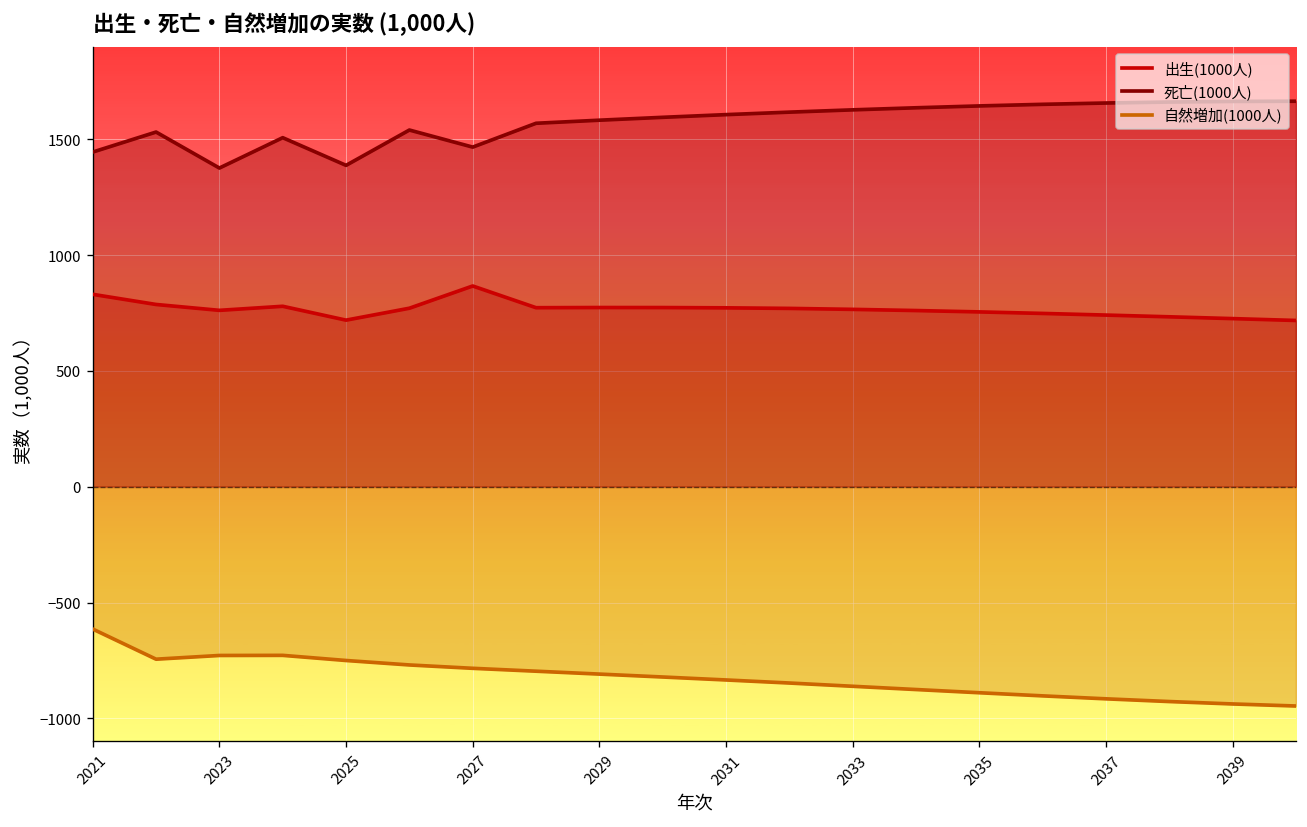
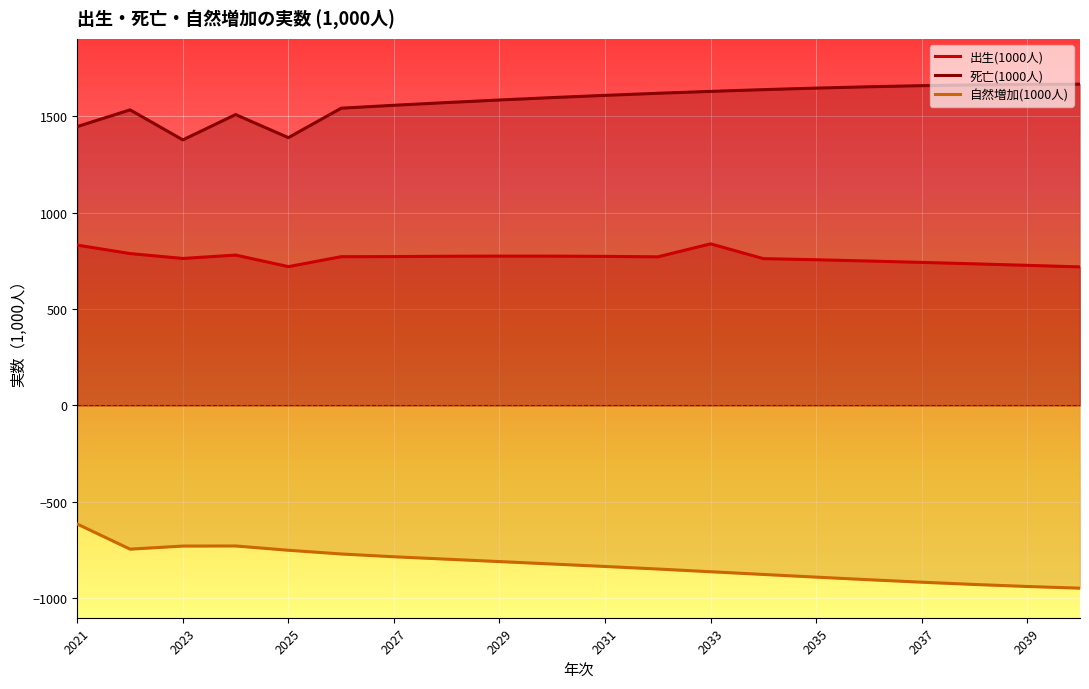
  {
    "出生(1000人)": {
      "2021": 830,
      "2023": 760,
      "2025": 720,
-     "2027": 870,
+     "2027": 770,
      "2029": 770,
      "2031": 770,
-     "2033": 770,
+     "2033": 840,
      "2035": 760,
      "2037": 740,
      "2039": 730
    },
    "死亡(1000人)": {
      "2021": 1450,
      "2023": 1380,
      "2025": 1390,
-     "2027": 1470,
+     "2027": 1560,
      "2029": 1580,
      "2031": 1610,
      "2033": 1630,
      "2035": 1640,
      "2037": 1660
    }
  }
